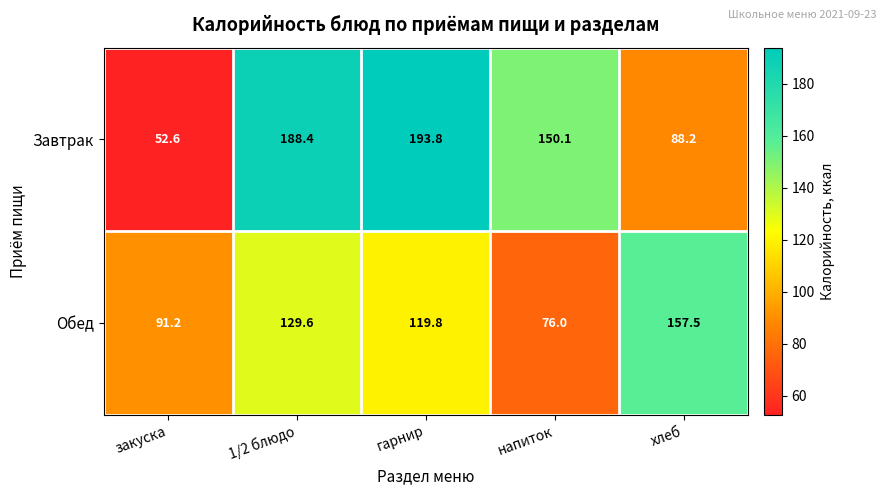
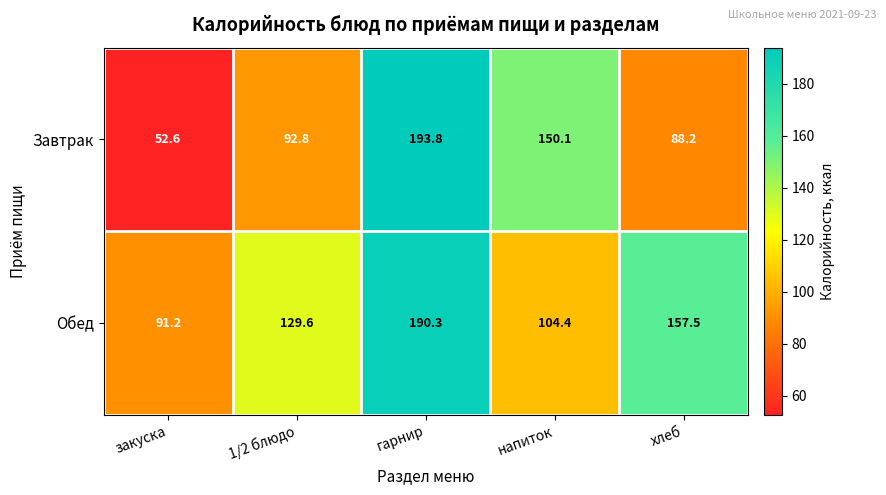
  {
    "Завтрак": {
      "закуска": 52.6,
-     "1/2 блюдо": 188.4,
+     "1/2 блюдо": 92.8,
      "гарнир": 193.8,
      "напиток": 150.1,
      "хлеб": 88.2
    },
    "Обед": {
      "закуска": 91.2,
      "1/2 блюдо": 129.6,
-     "гарнир": 119.8,
-     "напиток": 76.0,
+     "гарнир": 190.3,
+     "напиток": 104.4,
      "хлеб": 157.5
    }
  }
